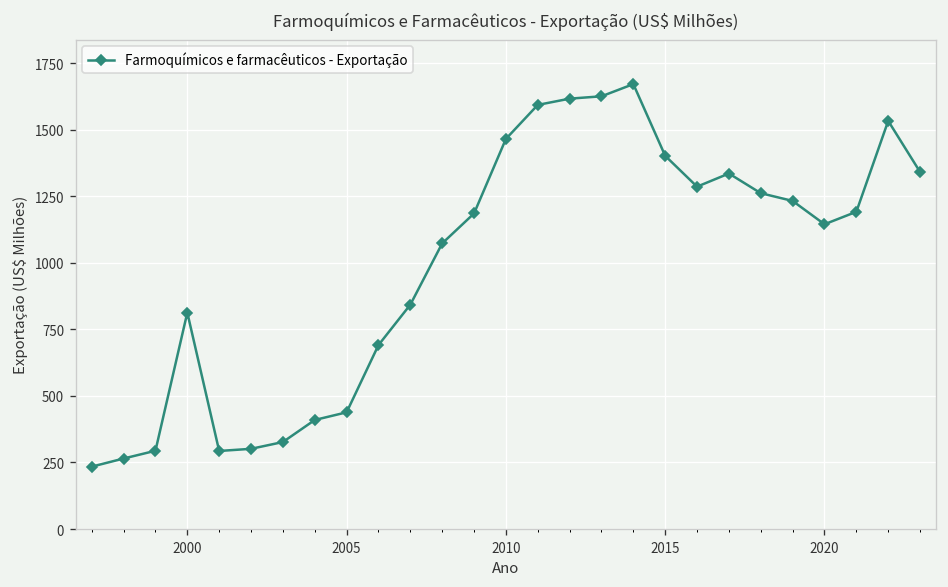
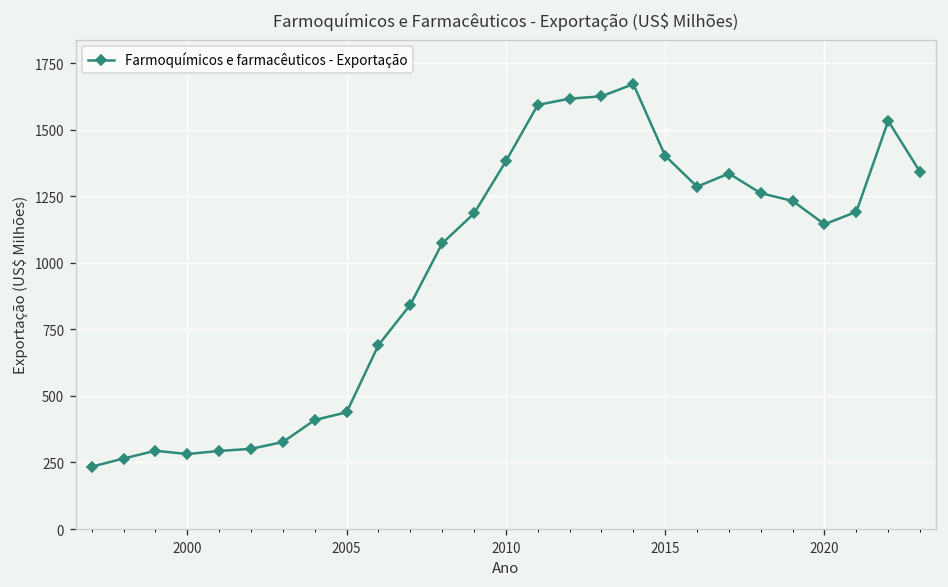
  {
-   "2000": 810,
+   "2000": 280,
    "2005": 440,
-   "2010": 1470,
+   "2010": 1380,
    "2015": 1400,
    "2020": 1140
  }
